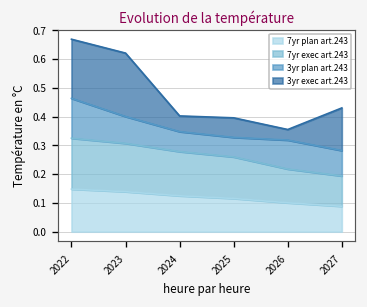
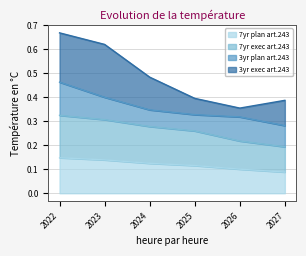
  {
    "3yr exec art.243": {
      "2022": 0.21,
      "2023": 0.22,
-     "2024": 0.05,
+     "2024": 0.14,
      "2025": 0.07,
      "2026": 0.04,
-     "2027": 0.15
+     "2027": 0.11
    }
  }
